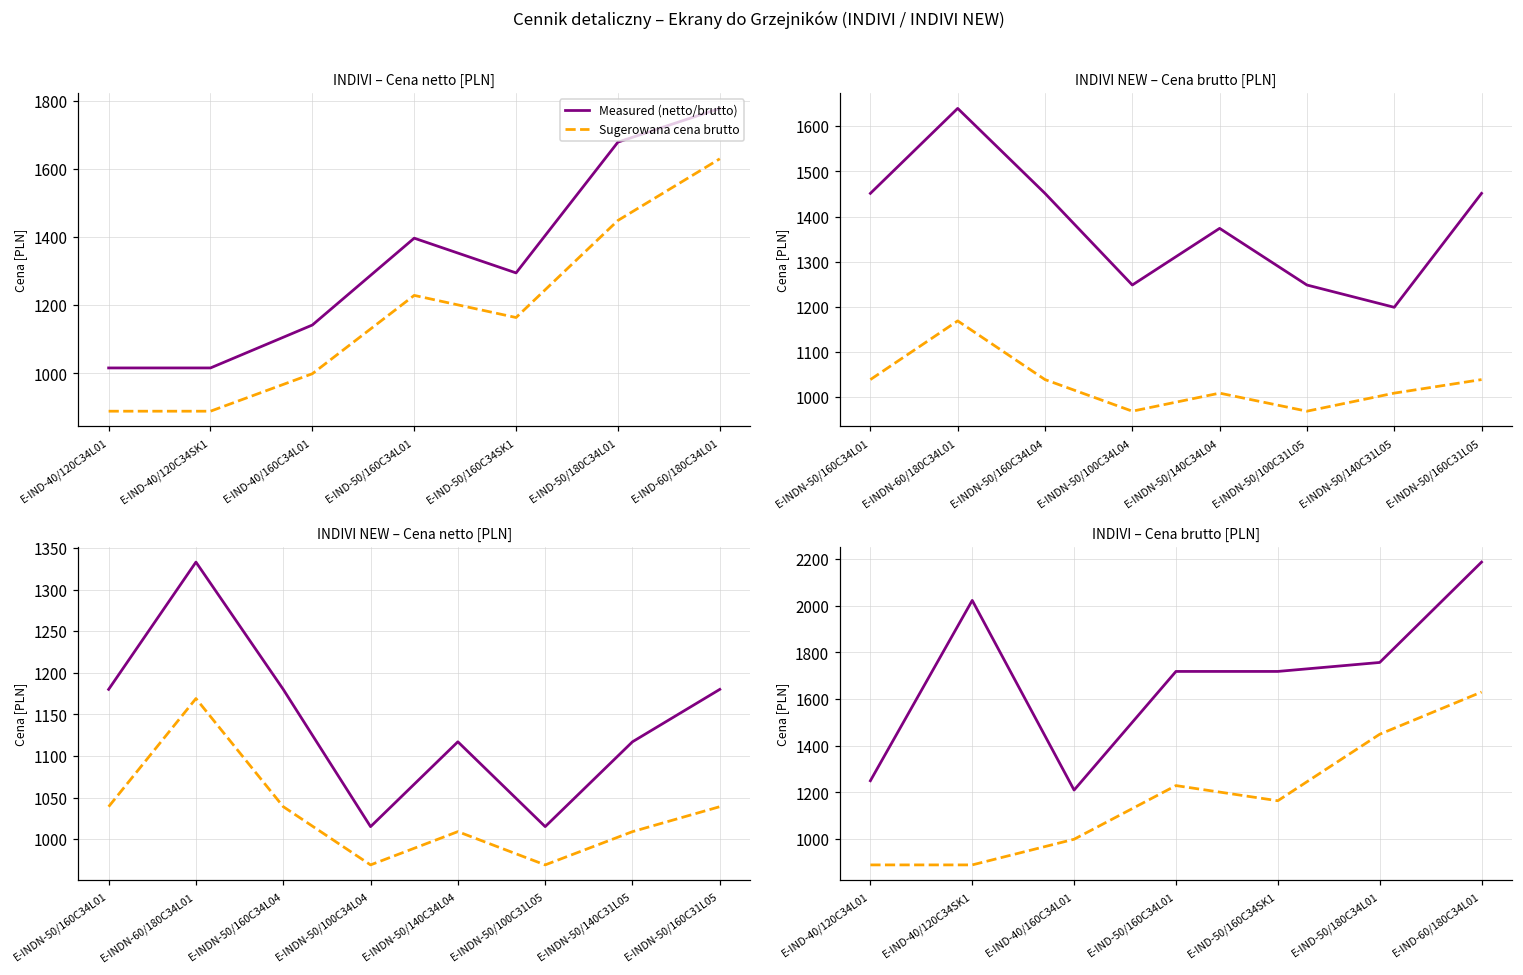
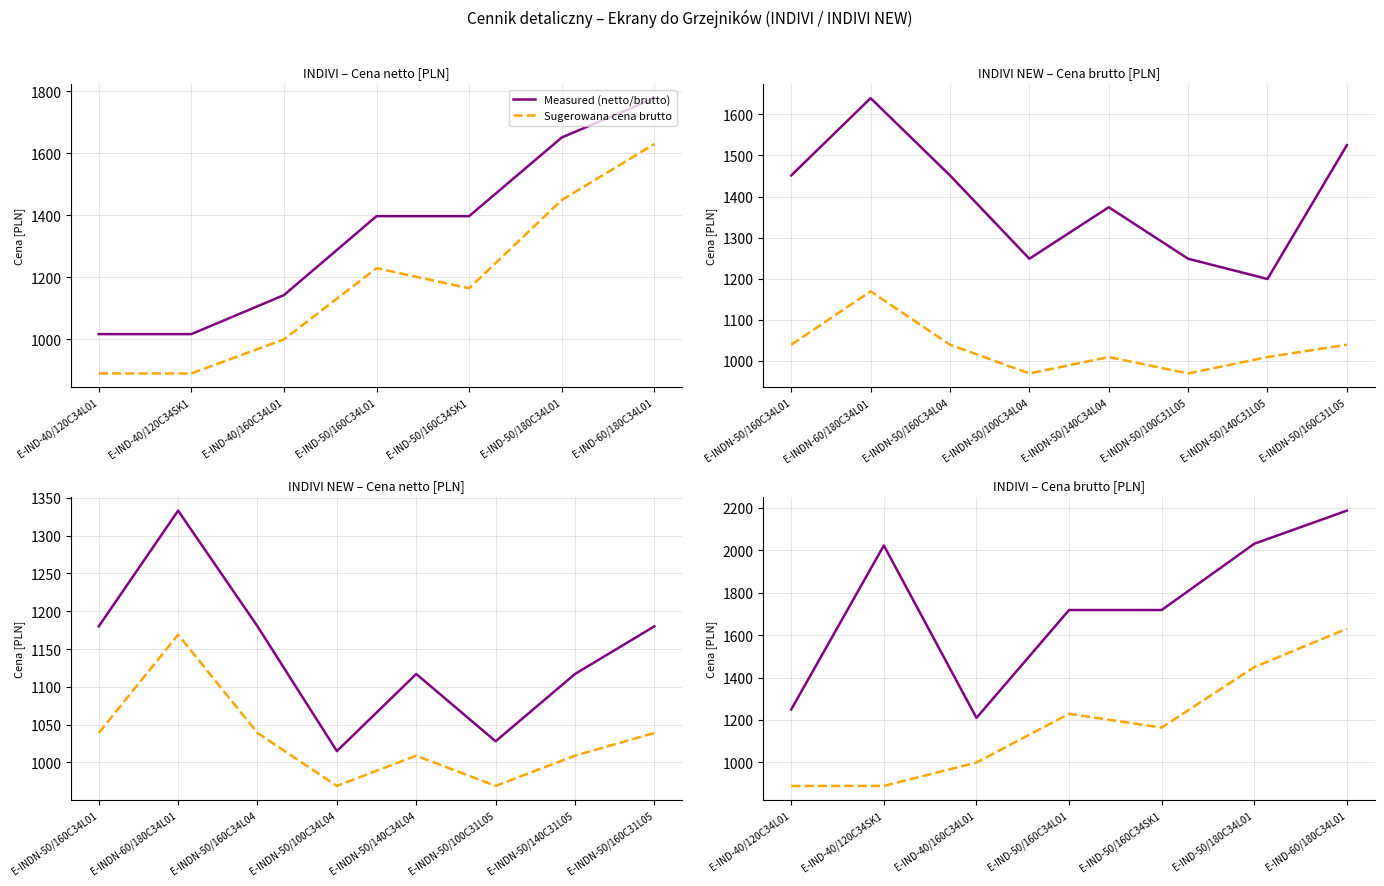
  {
    "INDIVI – Cena netto [PLN]": {
      "Measured (netto/brutto)": {
        "E-IND-40/120C34L01": 1020,
        "E-IND-40/120C34SK1": 1020,
        "E-IND-40/160C34L01": 1140,
        "E-IND-50/160C34L01": 1400,
-       "E-IND-50/160C34SK1": 1300,
-       "E-IND-50/180C34L01": 1680
+       "E-IND-50/160C34SK1": 1400,
+       "E-IND-50/180C34L01": 1650
      },
      "Sugerowana cena brutto": {
        "E-IND-40/120C34L01": 890,
        "E-IND-40/120C34SK1": 890,
        "E-IND-40/160C34L01": 1000,
        "E-IND-50/160C34L01": 1230,
        "E-IND-50/160C34SK1": 1160,
        "E-IND-50/180C34L01": 1450,
        "E-IND-60/180C34L01": 1630
      }
    },
    "INDIVI NEW – Cena brutto [PLN]": {
      "Measured (netto/brutto)": {
        "E-INDN-50/160C34L01": 1450,
        "E-INDN-60/180C34L01": 1640,
        "E-INDN-50/160C34L04": 1450,
        "E-INDN-50/100C34L04": 1250,
        "E-INDN-50/140C34L04": 1370,
        "E-INDN-50/100C31L05": 1250,
        "E-INDN-50/140C31L05": 1200,
-       "E-INDN-50/160C31L05": 1450
+       "E-INDN-50/160C31L05": 1530
      },
      "Sugerowana cena brutto": {
        "E-INDN-50/160C34L01": 1040,
        "E-INDN-60/180C34L01": 1170,
        "E-INDN-50/160C34L04": 1040,
        "E-INDN-50/100C34L04": 970,
        "E-INDN-50/140C34L04": 1010,
        "E-INDN-50/100C31L05": 970,
        "E-INDN-50/140C31L05": 1010,
        "E-INDN-50/160C31L05": 1040
      }
    },
    "INDIVI NEW – Cena netto [PLN]": {
      "Measured (netto/brutto)": {
        "E-INDN-50/160C34L01": 1180,
        "E-INDN-60/180C34L01": 1330,
        "E-INDN-50/160C34L04": 1180,
        "E-INDN-50/100C34L04": 1020,
        "E-INDN-50/140C34L04": 1120,
-       "E-INDN-50/100C31L05": 1020,
+       "E-INDN-50/100C31L05": 1030,
        "E-INDN-50/140C31L05": 1120,
        "E-INDN-50/160C31L05": 1180
      },
      "Sugerowana cena brutto": {
        "E-INDN-50/160C34L01": 1040,
        "E-INDN-60/180C34L01": 1170,
        "E-INDN-50/160C34L04": 1040,
        "E-INDN-50/100C34L04": 970,
        "E-INDN-50/140C34L04": 1010,
        "E-INDN-50/100C31L05": 970,
        "E-INDN-50/140C31L05": 1010,
        "E-INDN-50/160C31L05": 1040
      }
    },
    "INDIVI – Cena brutto [PLN]": {
      "Measured (netto/brutto)": {
        "E-IND-40/120C34L01": 1250,
        "E-IND-40/120C34SK1": 2020,
        "E-IND-40/160C34L01": 1210,
        "E-IND-50/160C34L01": 1720,
        "E-IND-50/160C34SK1": 1720,
-       "E-IND-50/180C34L01": 1760,
+       "E-IND-50/180C34L01": 2030,
        "E-IND-60/180C34L01": 2190
      },
      "Sugerowana cena brutto": {
        "E-IND-40/120C34L01": 890,
        "E-IND-40/120C34SK1": 890,
        "E-IND-40/160C34L01": 1000,
        "E-IND-50/160C34L01": 1230,
        "E-IND-50/160C34SK1": 1160,
        "E-IND-50/180C34L01": 1450,
        "E-IND-60/180C34L01": 1630
      }
    }
  }
